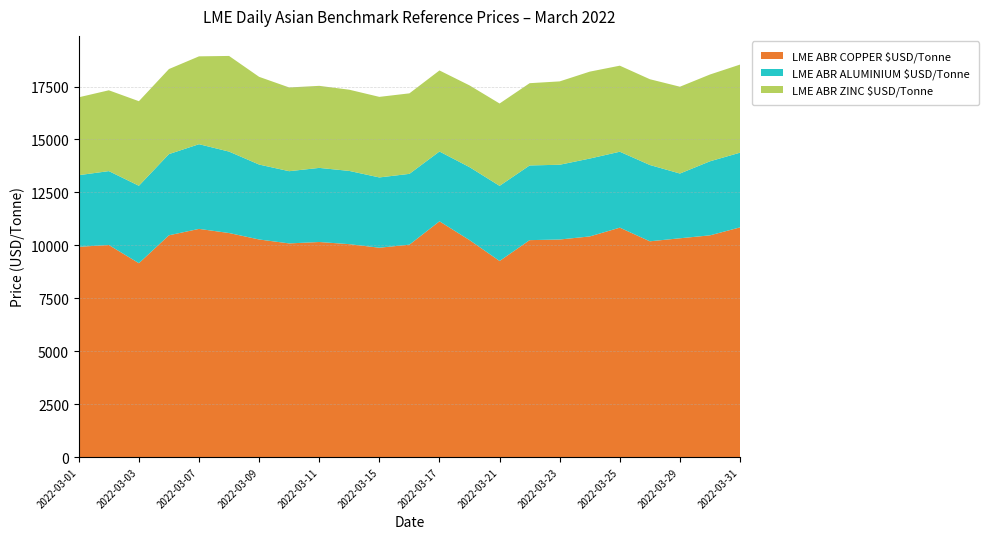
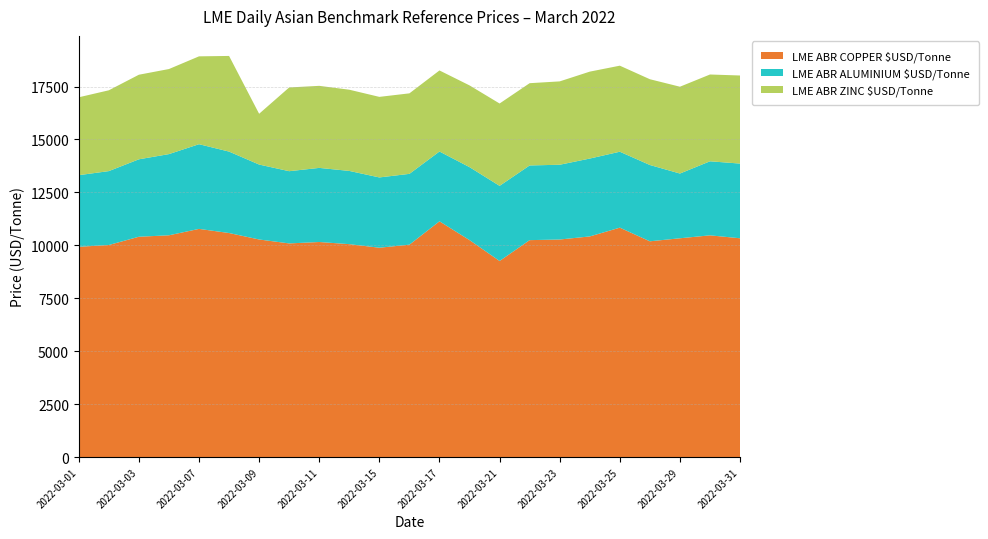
  {
    "LME ABR COPPER $USD/Tonne": {
      "2022-03-01": 9900,
-     "2022-03-03": 9200,
+     "2022-03-03": 10400,
      "2022-03-07": 10800,
      "2022-03-09": 10300,
      "2022-03-11": 10200,
      "2022-03-15": 9900,
      "2022-03-17": 11100,
      "2022-03-21": 9300,
      "2022-03-23": 10300,
      "2022-03-25": 10800,
      "2022-03-29": 10300,
-     "2022-03-31": 10800
+     "2022-03-31": 10300
    },
    "LME ABR ALUMINIUM $USD/Tonne": {
      "2022-03-01": 3400,
      "2022-03-03": 3700,
      "2022-03-07": 4000,
      "2022-03-09": 3500,
      "2022-03-11": 3500,
      "2022-03-15": 3300,
      "2022-03-17": 3300,
      "2022-03-21": 3500,
      "2022-03-23": 3500,
      "2022-03-25": 3600,
      "2022-03-29": 3100,
      "2022-03-31": 3500
    },
    "LME ABR ZINC $USD/Tonne": {
      "2022-03-01": 3700,
      "2022-03-03": 4000,
      "2022-03-07": 4100,
-     "2022-03-09": 4100,
+     "2022-03-09": 2400,
      "2022-03-11": 3900,
      "2022-03-15": 3800,
      "2022-03-17": 3800,
      "2022-03-21": 3900,
      "2022-03-23": 3900,
      "2022-03-25": 4100,
      "2022-03-29": 4100,
      "2022-03-31": 4200
    }
  }
